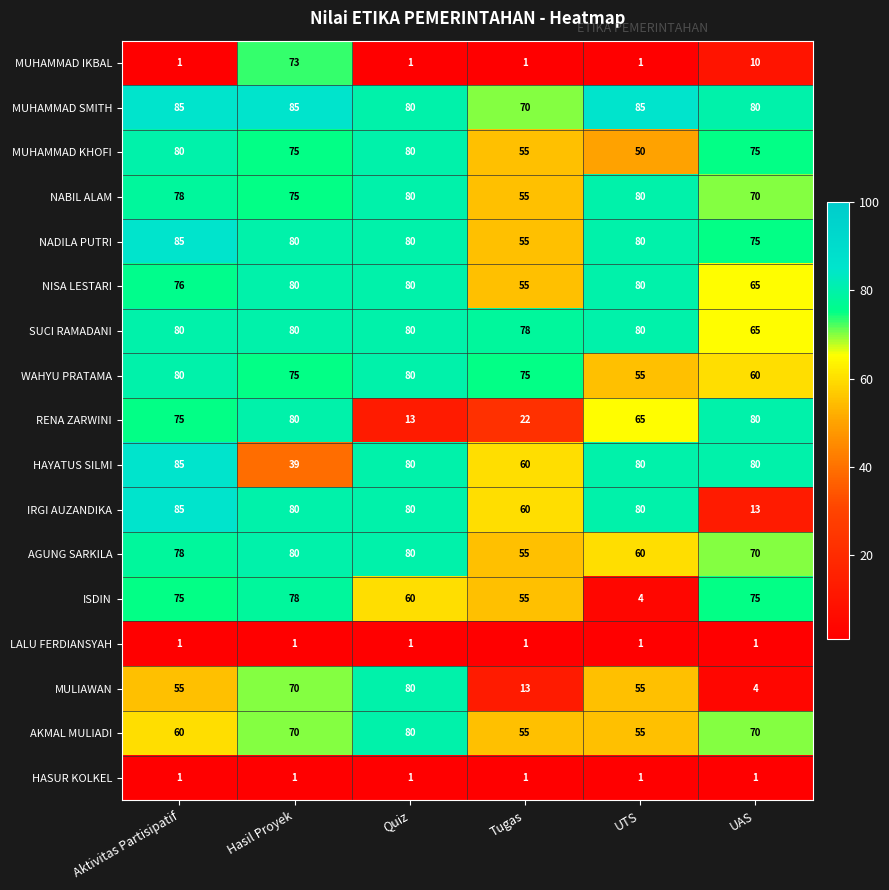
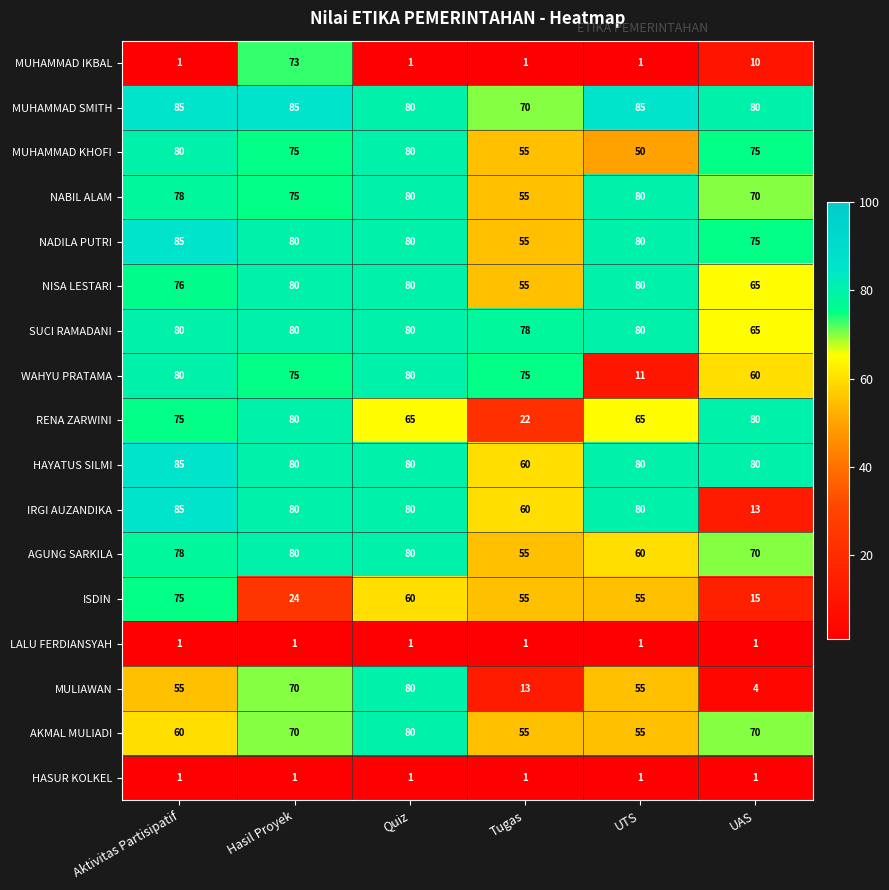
  {
    "MUHAMMAD IKBAL": {
      "Aktivitas Partisipatif": 1,
      "Hasil Proyek": 73,
      "Quiz": 1,
      "Tugas": 1,
      "UTS": 1,
      "UAS": 10
    },
    "MUHAMMAD SMITH": {
      "Aktivitas Partisipatif": 85,
      "Hasil Proyek": 85,
      "Quiz": 80,
      "Tugas": 70,
      "UTS": 85,
      "UAS": 80
    },
    "MUHAMMAD KHOFI": {
      "Aktivitas Partisipatif": 80,
      "Hasil Proyek": 75,
      "Quiz": 80,
      "Tugas": 55,
      "UTS": 50,
      "UAS": 75
    },
    "NABIL ALAM": {
      "Aktivitas Partisipatif": 78,
      "Hasil Proyek": 75,
      "Quiz": 80,
      "Tugas": 55,
      "UTS": 80,
      "UAS": 70
    },
    "NADILA PUTRI": {
      "Aktivitas Partisipatif": 85,
      "Hasil Proyek": 80,
      "Quiz": 80,
      "Tugas": 55,
      "UTS": 80,
      "UAS": 75
    },
    "NISA LESTARI": {
      "Aktivitas Partisipatif": 76,
      "Hasil Proyek": 80,
      "Quiz": 80,
      "Tugas": 55,
      "UTS": 80,
      "UAS": 65
    },
    "SUCI RAMADANI": {
      "Aktivitas Partisipatif": 80,
      "Hasil Proyek": 80,
      "Quiz": 80,
      "Tugas": 78,
      "UTS": 80,
      "UAS": 65
    },
    "WAHYU PRATAMA": {
      "Aktivitas Partisipatif": 80,
      "Hasil Proyek": 75,
      "Quiz": 80,
      "Tugas": 75,
-     "UTS": 55,
+     "UTS": 11,
      "UAS": 60
    },
    "RENA ZARWINI": {
      "Aktivitas Partisipatif": 75,
      "Hasil Proyek": 80,
-     "Quiz": 13,
+     "Quiz": 65,
      "Tugas": 22,
      "UTS": 65,
      "UAS": 80
    },
    "HAYATUS SILMI": {
      "Aktivitas Partisipatif": 85,
-     "Hasil Proyek": 39,
+     "Hasil Proyek": 80,
      "Quiz": 80,
      "Tugas": 60,
      "UTS": 80,
      "UAS": 80
    },
    "IRGI AUZANDIKA": {
      "Aktivitas Partisipatif": 85,
      "Hasil Proyek": 80,
      "Quiz": 80,
      "Tugas": 60,
      "UTS": 80,
      "UAS": 13
    },
    "AGUNG SARKILA": {
      "Aktivitas Partisipatif": 78,
      "Hasil Proyek": 80,
      "Quiz": 80,
      "Tugas": 55,
      "UTS": 60,
      "UAS": 70
    },
    "ISDIN": {
      "Aktivitas Partisipatif": 75,
-     "Hasil Proyek": 78,
+     "Hasil Proyek": 24,
      "Quiz": 60,
      "Tugas": 55,
-     "UTS": 4,
-     "UAS": 75
+     "UTS": 55,
+     "UAS": 15
    },
    "LALU FERDIANSYAH": {
      "Aktivitas Partisipatif": 1,
      "Hasil Proyek": 1,
      "Quiz": 1,
      "Tugas": 1,
      "UTS": 1,
      "UAS": 1
    },
    "MULIAWAN": {
      "Aktivitas Partisipatif": 55,
      "Hasil Proyek": 70,
      "Quiz": 80,
      "Tugas": 13,
      "UTS": 55,
      "UAS": 4
    },
    "AKMAL MULIADI": {
      "Aktivitas Partisipatif": 60,
      "Hasil Proyek": 70,
      "Quiz": 80,
      "Tugas": 55,
      "UTS": 55,
      "UAS": 70
    },
    "HASUR KOLKEL": {
      "Aktivitas Partisipatif": 1,
      "Hasil Proyek": 1,
      "Quiz": 1,
      "Tugas": 1,
      "UTS": 1,
      "UAS": 1
    }
  }
